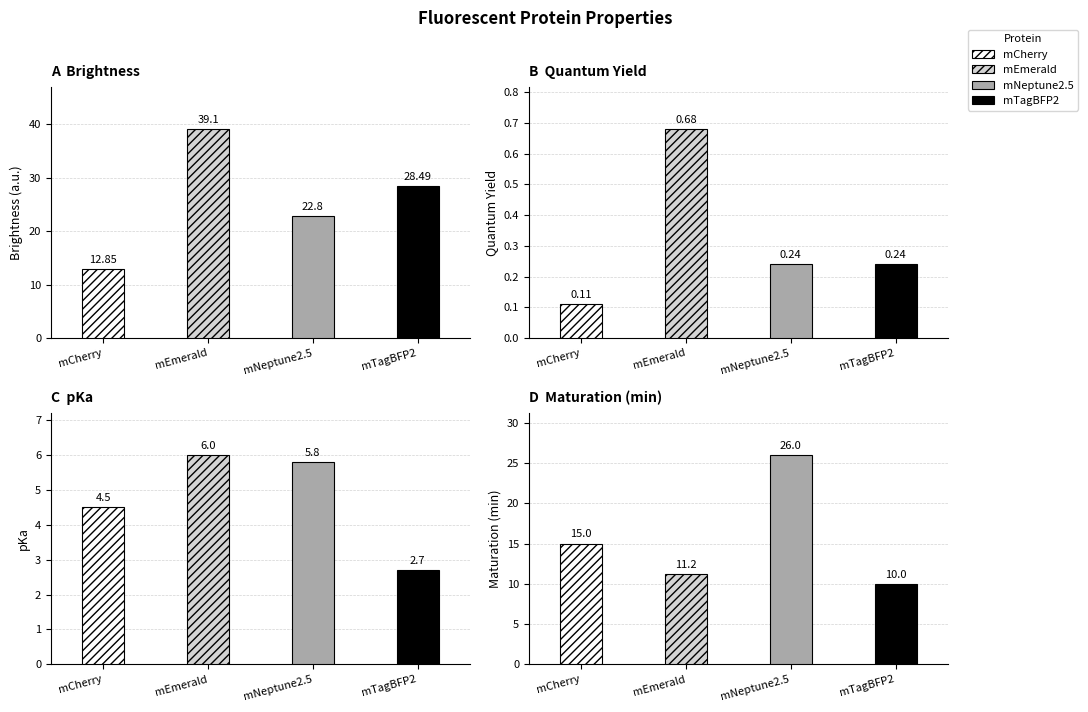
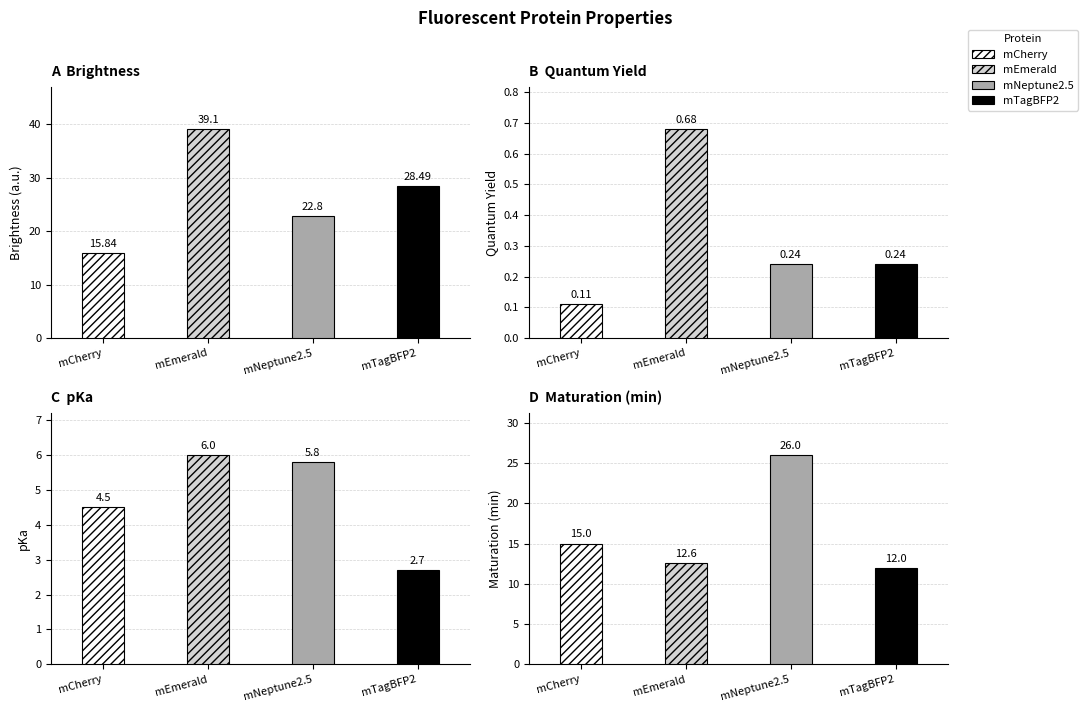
  {
    "A Brightness": {
-     "mCherry": 12.85,
+     "mCherry": 15.84,
      "mEmerald": 39.1,
      "mNeptune2.5": 22.8,
      "mTagBFP2": 28.49
    },
    "B Quantum Yield": {
      "mCherry": 0.11,
      "mEmerald": 0.68,
      "mNeptune2.5": 0.24,
      "mTagBFP2": 0.24
    },
    "C pKa": {
      "mCherry": 4.5,
      "mEmerald": 6.0,
      "mNeptune2.5": 5.8,
      "mTagBFP2": 2.7
    },
    "D Maturation (min)": {
      "mCherry": 15.0,
-     "mEmerald": 11.2,
+     "mEmerald": 12.6,
      "mNeptune2.5": 26.0,
-     "mTagBFP2": 10.0
+     "mTagBFP2": 12.0
    }
  }
